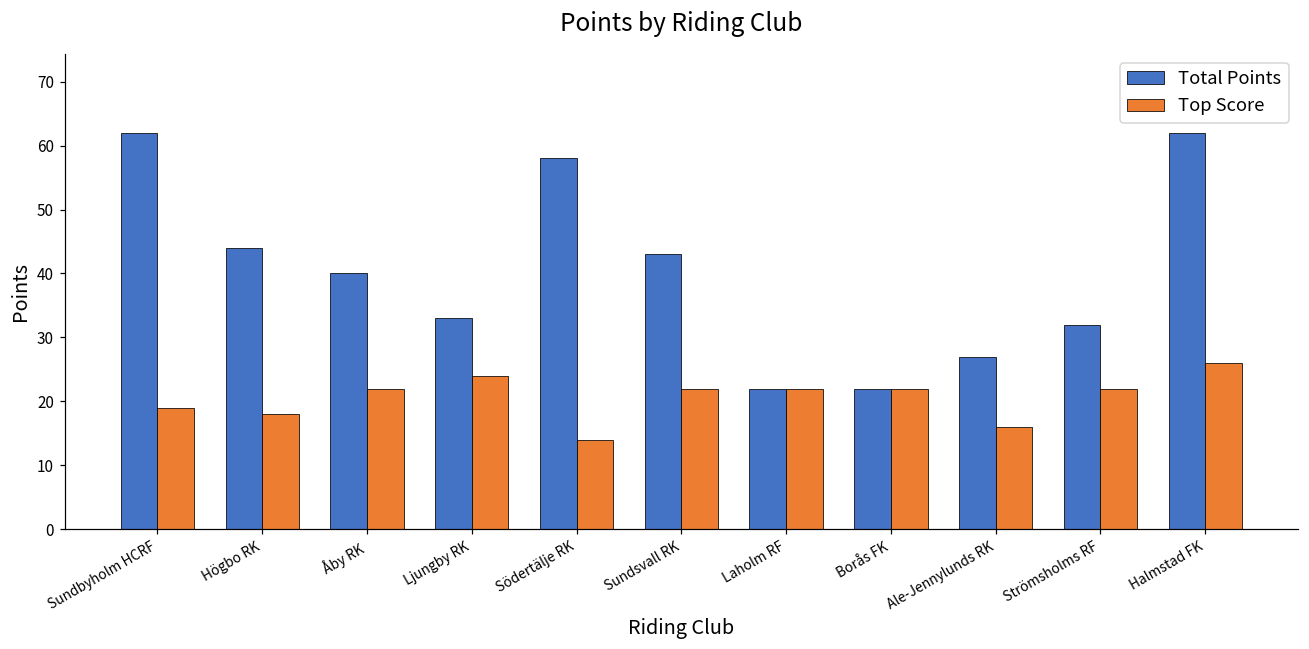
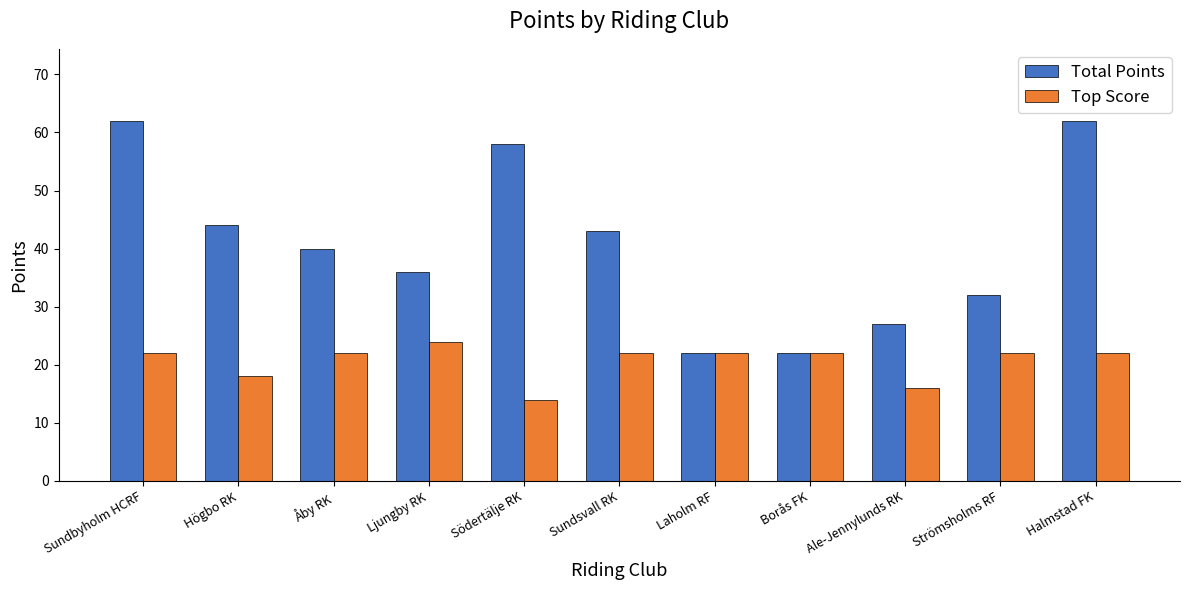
  {
    "Total Points": {
      "Sundbyholm HCRF": 62,
      "Högbo RK": 44,
      "Åby RK": 40,
-     "Ljungby RK": 33,
+     "Ljungby RK": 36,
      "Södertälje RK": 58,
      "Sundsvall RK": 43,
      "Laholm RF": 22,
      "Borås FK": 22,
      "Ale-Jennylunds RK": 27,
      "Strömsholms RF": 32,
      "Halmstad FK": 62
    },
    "Top Score": {
-     "Sundbyholm HCRF": 19,
+     "Sundbyholm HCRF": 22,
      "Högbo RK": 18,
      "Åby RK": 22,
      "Ljungby RK": 24,
      "Södertälje RK": 14,
      "Sundsvall RK": 22,
      "Laholm RF": 22,
      "Borås FK": 22,
      "Ale-Jennylunds RK": 16,
      "Strömsholms RF": 22,
-     "Halmstad FK": 26
+     "Halmstad FK": 22
    }
  }
